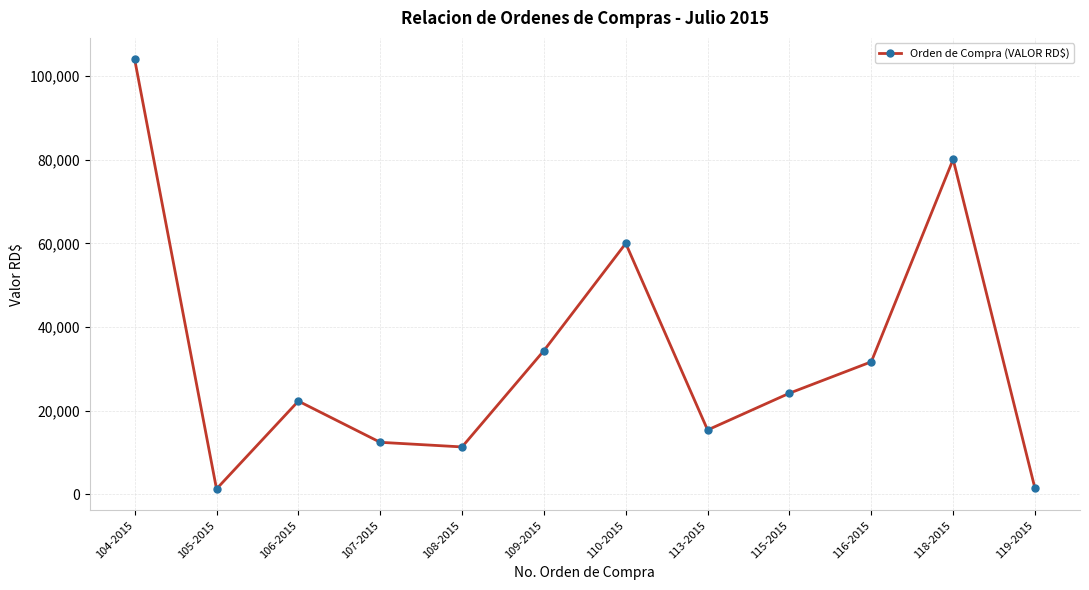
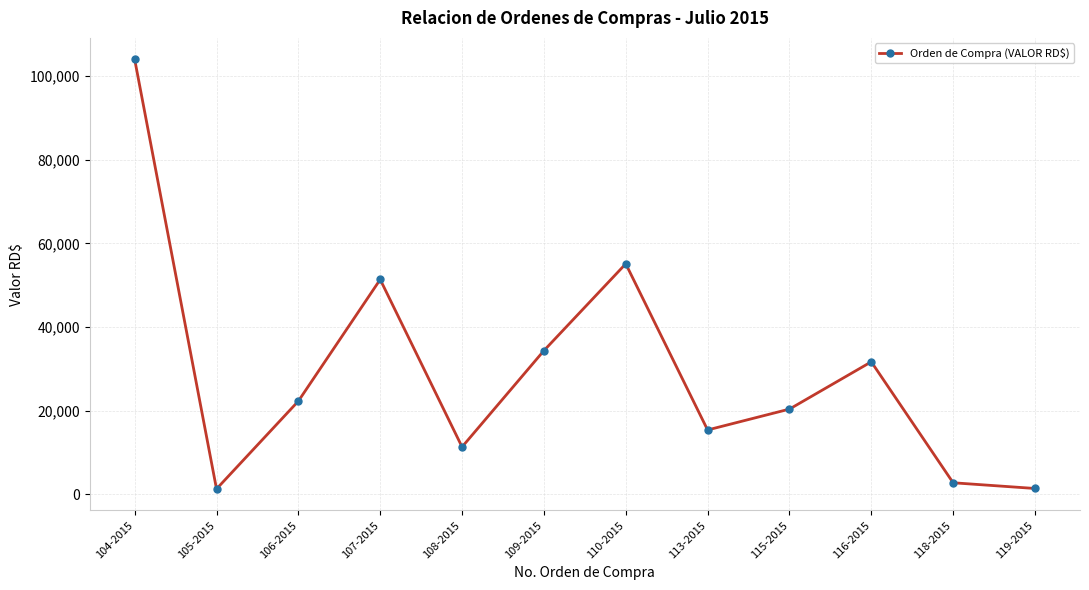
  {
    "104-2015": "104,000",
    "105-2015": "1,000",
    "106-2015": "22,000",
-   "107-2015": "12,000",
+   "107-2015": "51,000",
    "108-2015": "11,000",
    "109-2015": "34,000",
-   "110-2015": "60,000",
+   "110-2015": "55,000",
    "113-2015": "15,000",
-   "115-2015": "24,000",
+   "115-2015": "20,000",
    "116-2015": "32,000",
-   "118-2015": "80,000",
+   "118-2015": "3,000",
    "119-2015": "1,000"
  }
